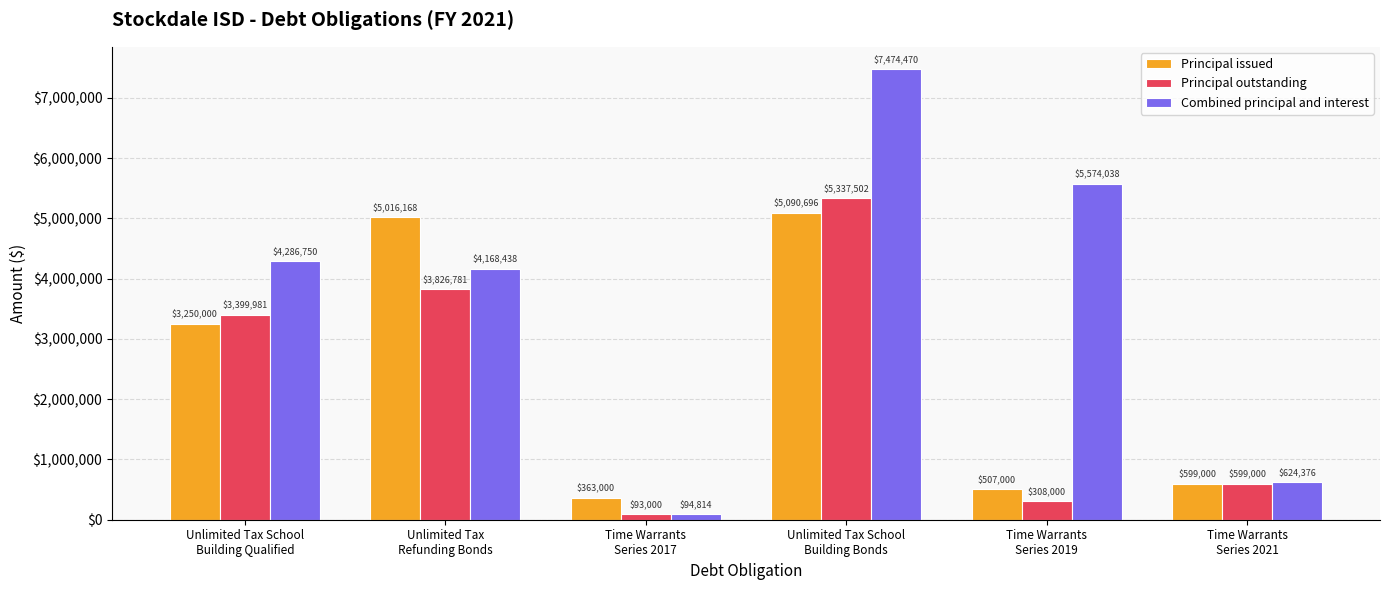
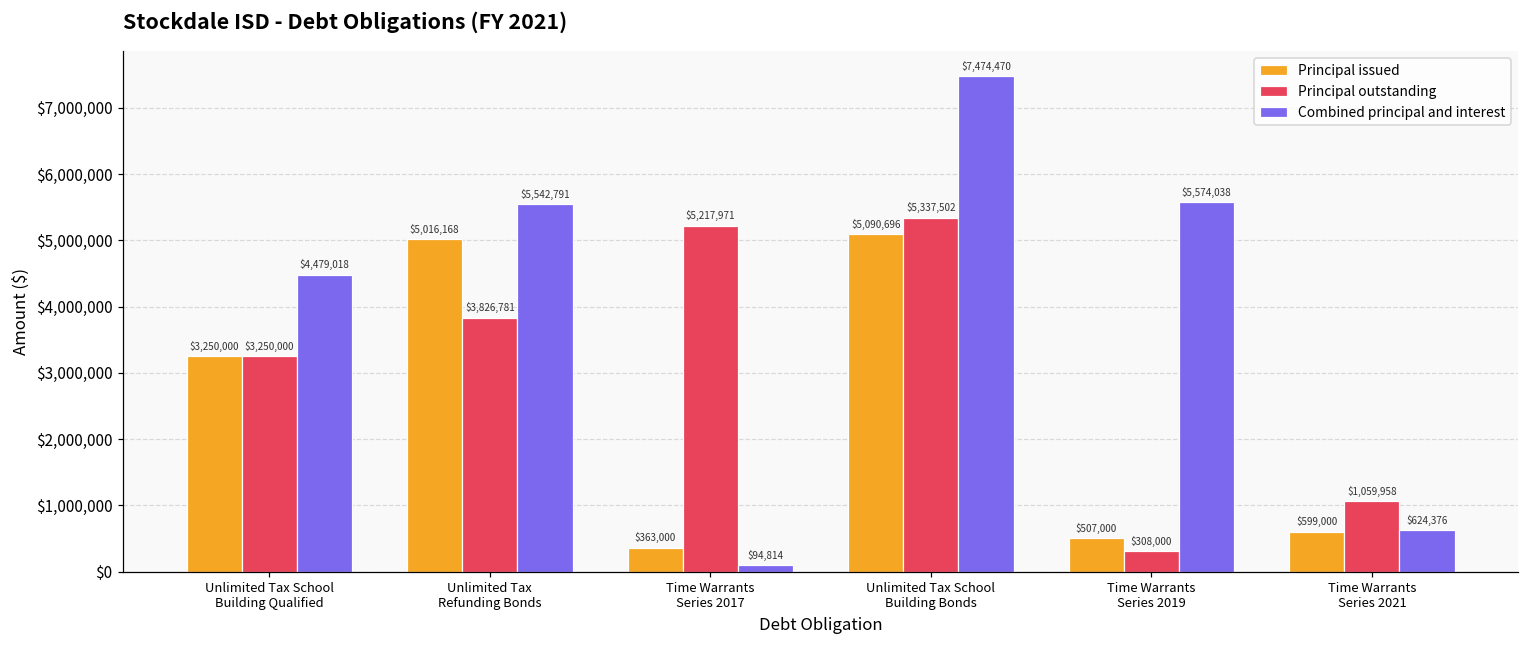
  {
    "Principal issued": {
      "Unlimited Tax School Building Qualified": "$3,250,000",
      "Unlimited Tax Refunding Bonds": "$5,016,168",
      "Time Warrants Series 2017": "$363,000",
      "Unlimited Tax School Building Bonds": "$5,090,696",
      "Time Warrants Series 2019": "$507,000",
      "Time Warrants Series 2021": "$599,000"
    },
    "Principal outstanding": {
-     "Unlimited Tax School Building Qualified": "$3,399,981",
+     "Unlimited Tax School Building Qualified": "$3,250,000",
      "Unlimited Tax Refunding Bonds": "$3,826,781",
-     "Time Warrants Series 2017": "$93,000",
+     "Time Warrants Series 2017": "$5,217,971",
      "Unlimited Tax School Building Bonds": "$5,337,502",
      "Time Warrants Series 2019": "$308,000",
-     "Time Warrants Series 2021": "$599,000"
+     "Time Warrants Series 2021": "$1,059,958"
    },
    "Combined principal and interest": {
-     "Unlimited Tax School Building Qualified": "$4,286,750",
-     "Unlimited Tax Refunding Bonds": "$4,168,438",
+     "Unlimited Tax School Building Qualified": "$4,479,018",
+     "Unlimited Tax Refunding Bonds": "$5,542,791",
      "Time Warrants Series 2017": "$94,814",
      "Unlimited Tax School Building Bonds": "$7,474,470",
      "Time Warrants Series 2019": "$5,574,038",
      "Time Warrants Series 2021": "$624,376"
    }
  }
